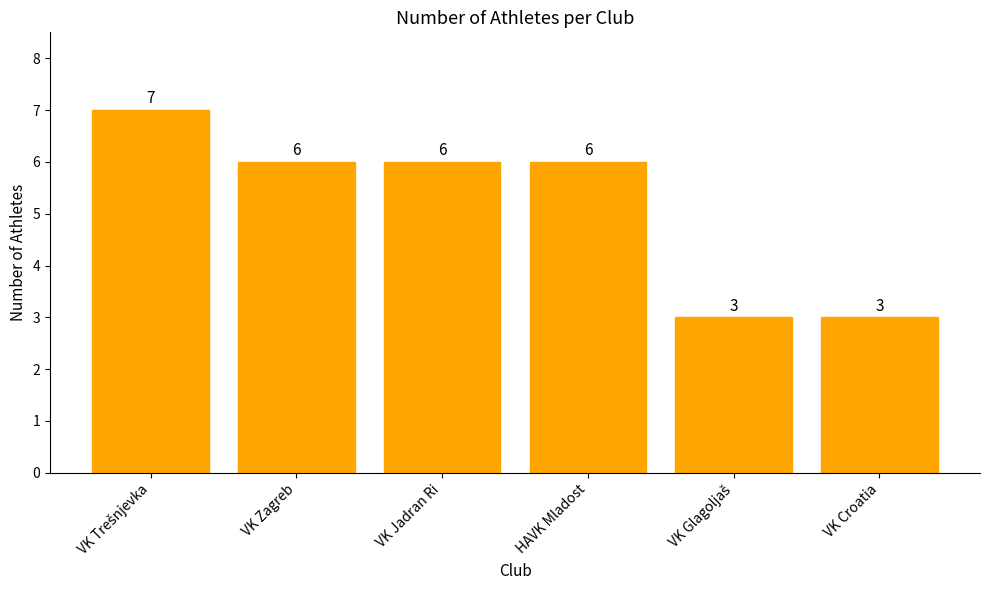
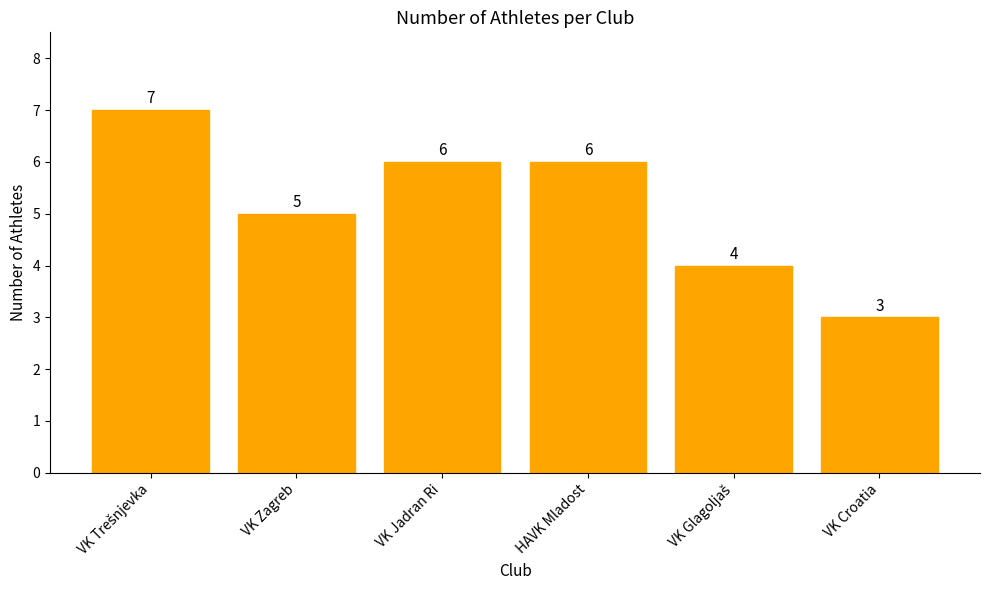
  {
    "VK Trešnjevka": 7,
-   "VK Zagreb": 6,
+   "VK Zagreb": 5,
    "VK Jadran Ri": 6,
    "HAVK Mladost": 6,
-   "VK Glagoljaš": 3,
+   "VK Glagoljaš": 4,
    "VK Croatia": 3
  }
